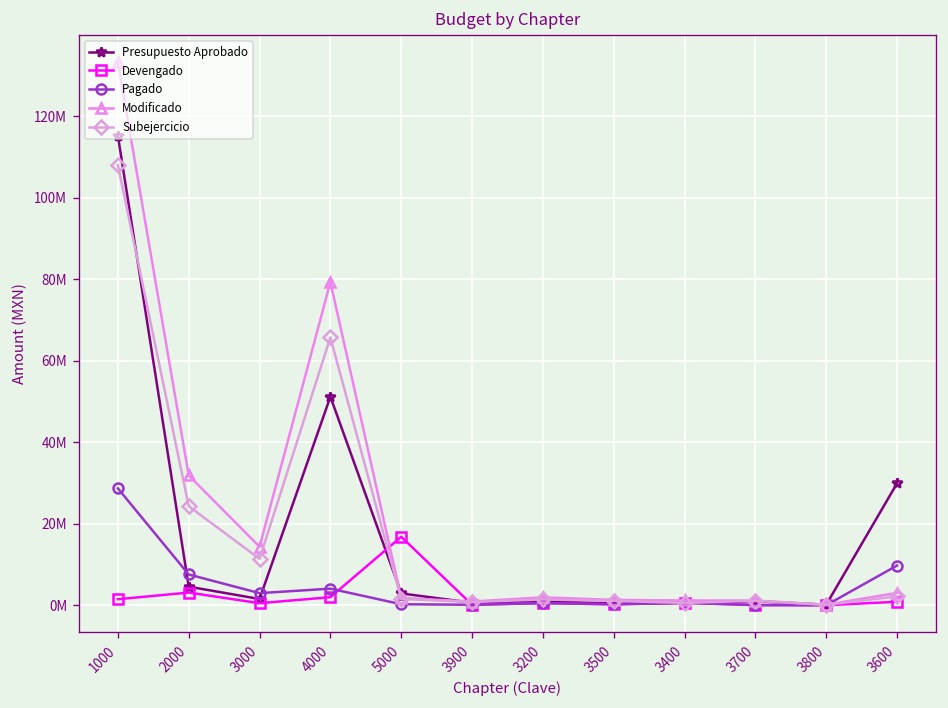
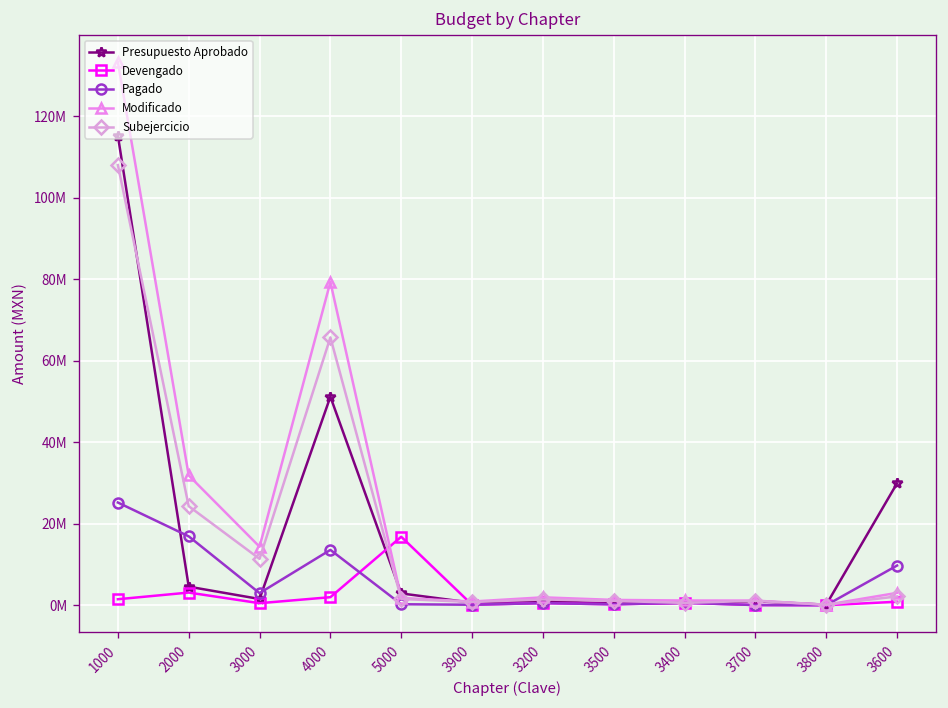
  {
    "Presupuesto Aprobado": {
      "1000": 115000000,
      "2000": 5000000,
      "3000": 2000000,
      "4000": 51000000,
      "5000": 3000000,
      "3600": 30000000
    },
    "Devengado": {
      "1000": 1000000,
      "2000": 3000000,
      "3000": 1000000,
      "4000": 2000000,
      "5000": 17000000,
      "3600": 1000000
    },
    "Pagado": {
-     "1000": 29000000,
-     "2000": 8000000,
+     "1000": 25000000,
+     "2000": 17000000,
      "3000": 3000000,
-     "4000": 4000000,
+     "4000": 14000000,
      "5000": 0,
      "3600": 10000000
    }
  }
